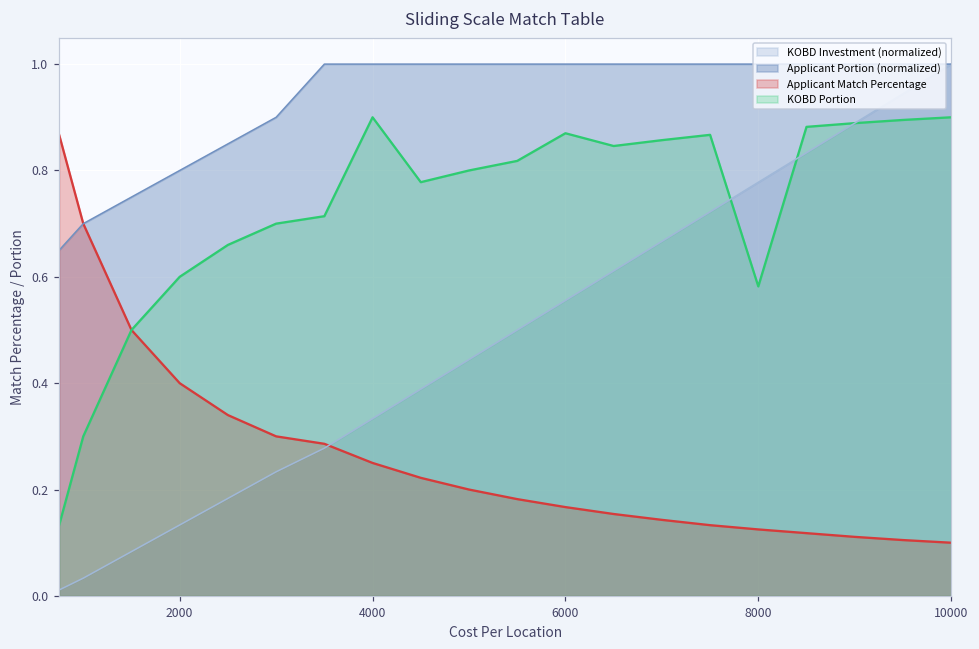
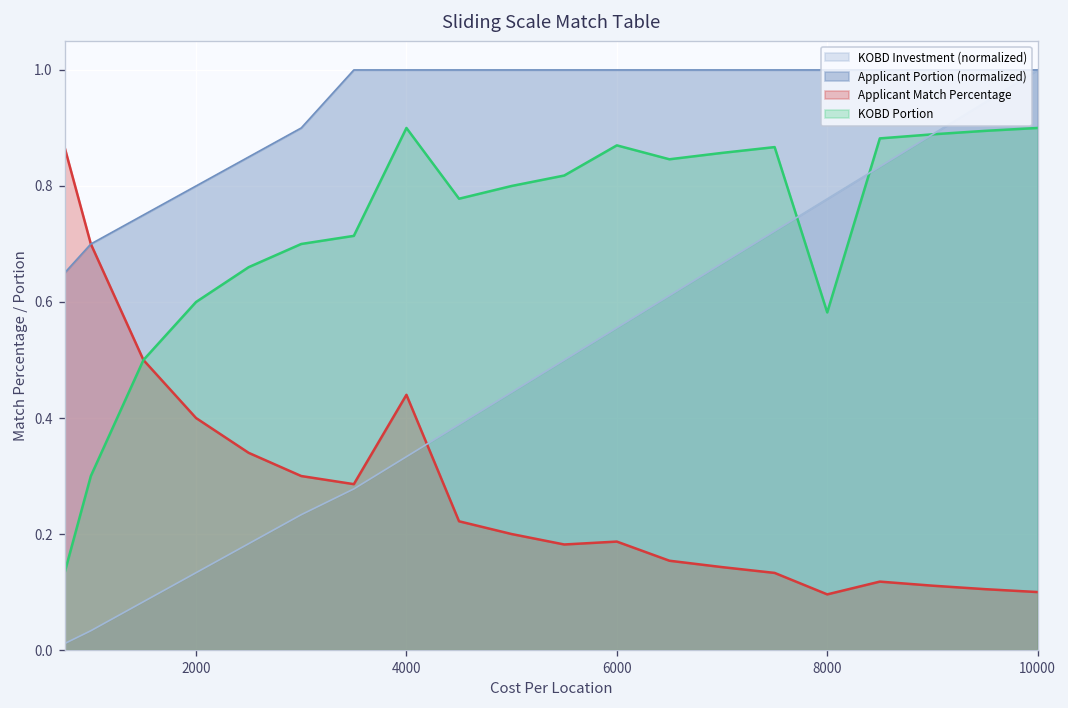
  {
    "Applicant Match Percentage": {
      "2000": 0.40,
-     "4000": 0.25,
-     "6000": 0.17,
-     "8000": 0.13,
+     "4000": 0.44,
+     "6000": 0.19,
+     "8000": 0.10,
      "10000": 0.10
    }
  }
